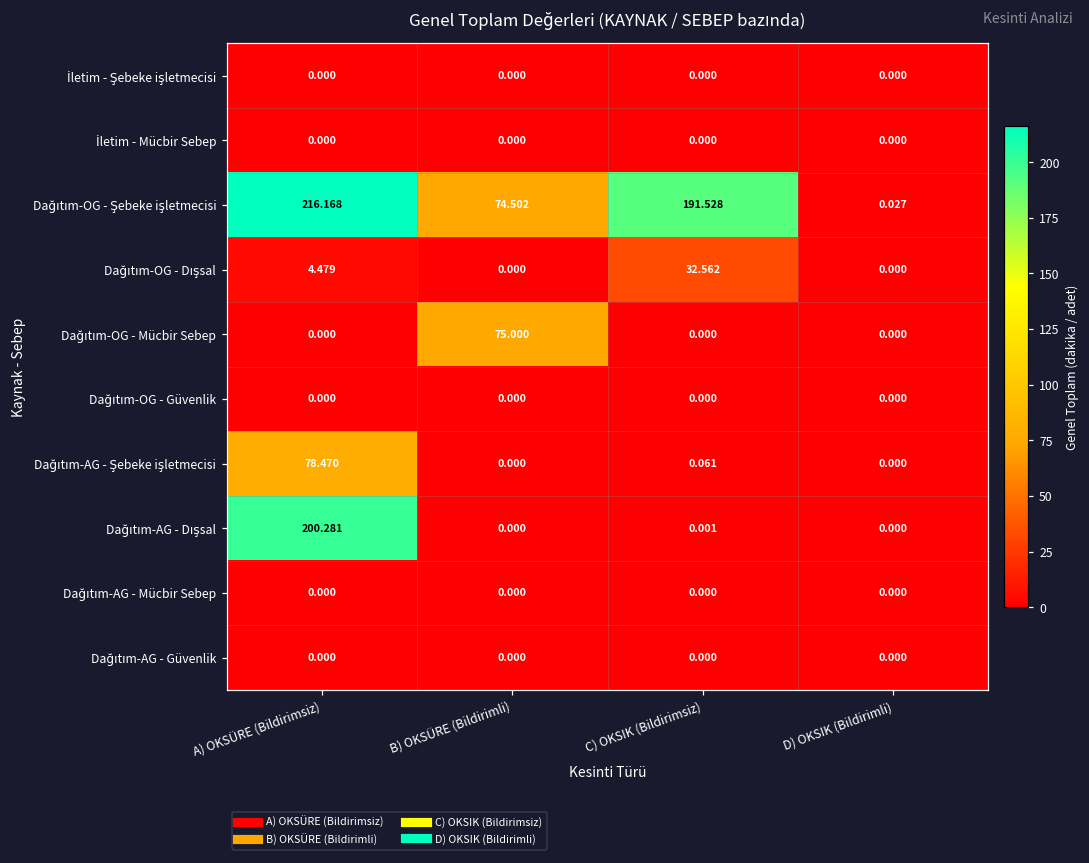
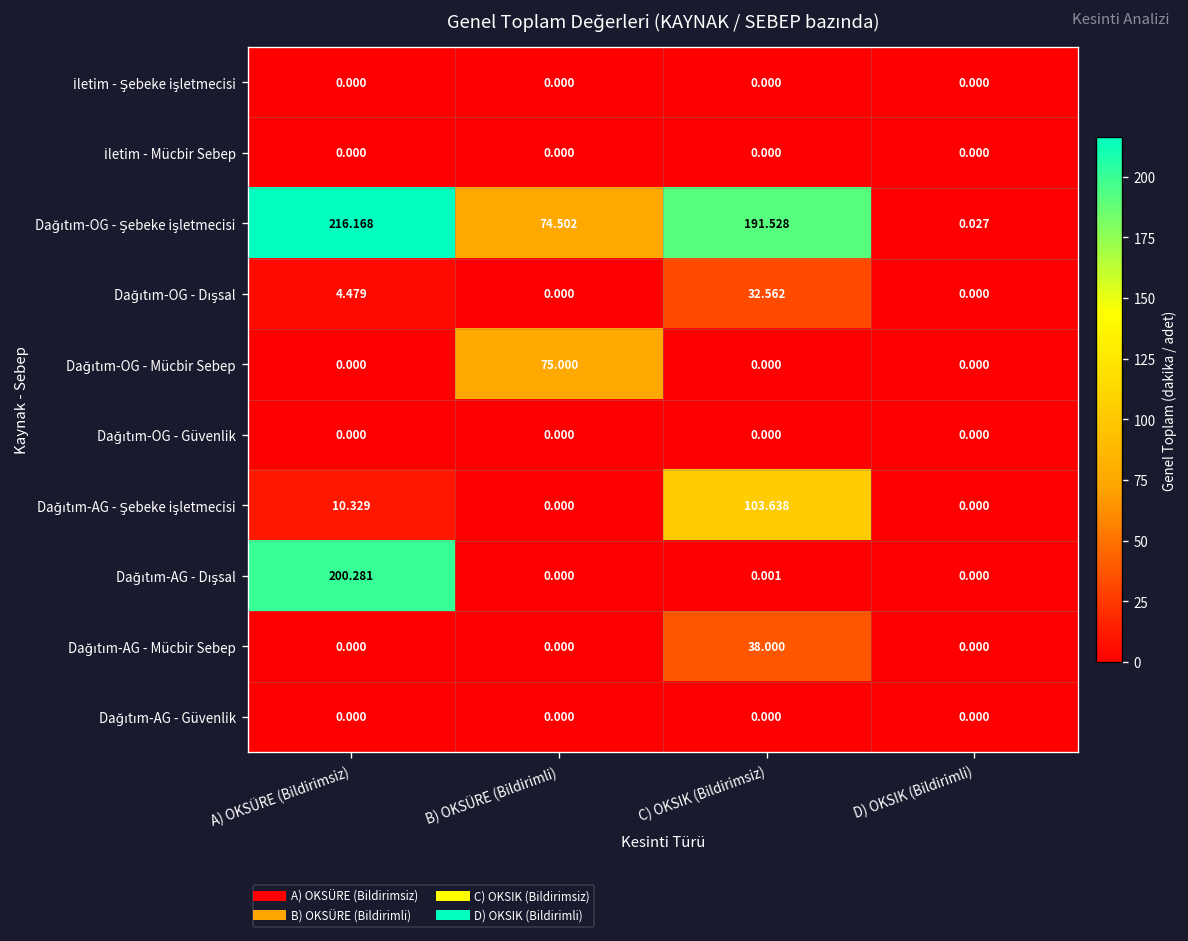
  {
    "İletim - Şebeke işletmecisi": {
      "A) OKSÜRE (Bildirimsiz)": 0.000,
      "B) OKSÜRE (Bildirimli)": 0.000,
      "C) OKSIK (Bildirimsiz)": 0.000,
      "D) OKSIK (Bildirimli)": 0.000
    },
    "İletim - Mücbir Sebep": {
      "A) OKSÜRE (Bildirimsiz)": 0.000,
      "B) OKSÜRE (Bildirimli)": 0.000,
      "C) OKSIK (Bildirimsiz)": 0.000,
      "D) OKSIK (Bildirimli)": 0.000
    },
    "Dağıtım-OG - Şebeke işletmecisi": {
      "A) OKSÜRE (Bildirimsiz)": 216.168,
      "B) OKSÜRE (Bildirimli)": 74.502,
      "C) OKSIK (Bildirimsiz)": 191.528,
      "D) OKSIK (Bildirimli)": 0.027
    },
    "Dağıtım-OG - Dışsal": {
      "A) OKSÜRE (Bildirimsiz)": 4.479,
      "B) OKSÜRE (Bildirimli)": 0.000,
      "C) OKSIK (Bildirimsiz)": 32.562,
      "D) OKSIK (Bildirimli)": 0.000
    },
    "Dağıtım-OG - Mücbir Sebep": {
      "A) OKSÜRE (Bildirimsiz)": 0.000,
      "B) OKSÜRE (Bildirimli)": 75.000,
      "C) OKSIK (Bildirimsiz)": 0.000,
      "D) OKSIK (Bildirimli)": 0.000
    },
    "Dağıtım-OG - Güvenlik": {
      "A) OKSÜRE (Bildirimsiz)": 0.000,
      "B) OKSÜRE (Bildirimli)": 0.000,
      "C) OKSIK (Bildirimsiz)": 0.000,
      "D) OKSIK (Bildirimli)": 0.000
    },
    "Dağıtım-AG - Şebeke işletmecisi": {
-     "A) OKSÜRE (Bildirimsiz)": 78.470,
+     "A) OKSÜRE (Bildirimsiz)": 10.329,
      "B) OKSÜRE (Bildirimli)": 0.000,
-     "C) OKSIK (Bildirimsiz)": 0.061,
+     "C) OKSIK (Bildirimsiz)": 103.638,
      "D) OKSIK (Bildirimli)": 0.000
    },
    "Dağıtım-AG - Dışsal": {
      "A) OKSÜRE (Bildirimsiz)": 200.281,
      "B) OKSÜRE (Bildirimli)": 0.000,
      "C) OKSIK (Bildirimsiz)": 0.001,
      "D) OKSIK (Bildirimli)": 0.000
    },
    "Dağıtım-AG - Mücbir Sebep": {
      "A) OKSÜRE (Bildirimsiz)": 0.000,
      "B) OKSÜRE (Bildirimli)": 0.000,
-     "C) OKSIK (Bildirimsiz)": 0.000,
+     "C) OKSIK (Bildirimsiz)": 38.000,
      "D) OKSIK (Bildirimli)": 0.000
    },
    "Dağıtım-AG - Güvenlik": {
      "A) OKSÜRE (Bildirimsiz)": 0.000,
      "B) OKSÜRE (Bildirimli)": 0.000,
      "C) OKSIK (Bildirimsiz)": 0.000,
      "D) OKSIK (Bildirimli)": 0.000
    }
  }
